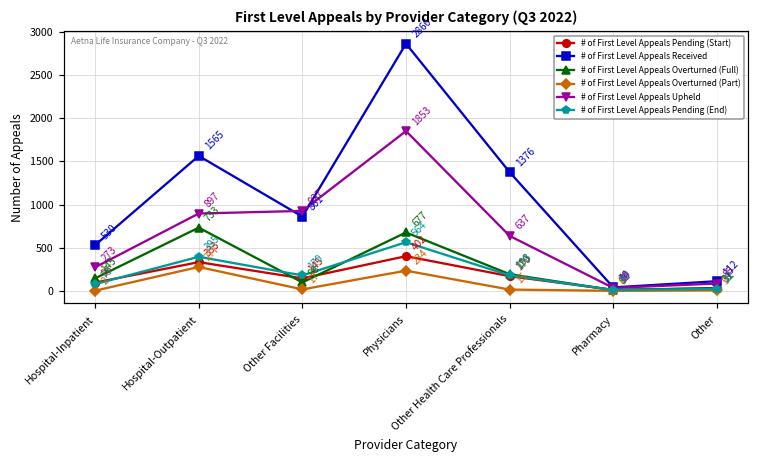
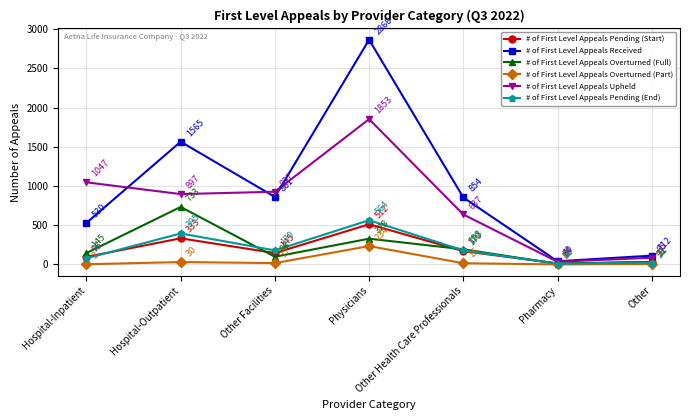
  {
    "# of First Level Appeals Pending (Start)": {
-     "Physicians": 402
+     "Physicians": 512
    },
    "# of First Level Appeals Received": {
      "Hospital-Inpatient": 530,
      "Hospital-Outpatient": 1565,
      "Physicians": 2866,
-     "Other Health Care Professionals": 1376
+     "Other Health Care Professionals": 854
    },
    "# of First Level Appeals Overturned (Full)": {
-     "Physicians": 677
+     "Physicians": 328
    },
    "# of First Level Appeals Overturned (Part)": {
-     "Hospital-Outpatient": 277,
+     "Hospital-Outpatient": 30,
      "Other Health Care Professionals": 15
    },
    "# of First Level Appeals Upheld": {
-     "Hospital-Inpatient": 273,
+     "Hospital-Inpatient": 1047,
      "Physicians": 1853,
      "Other Health Care Professionals": 637
    }
  }
